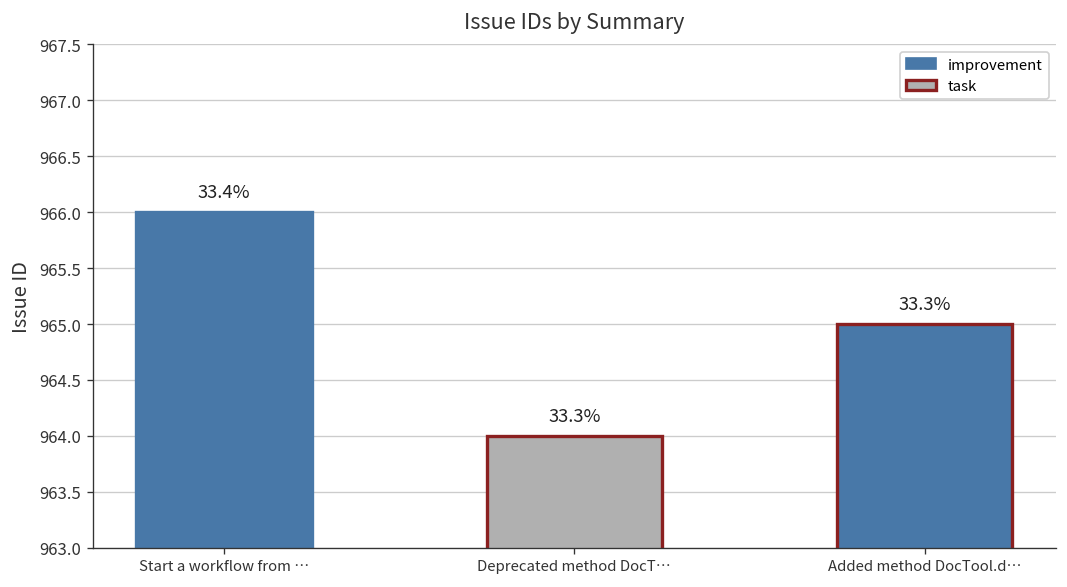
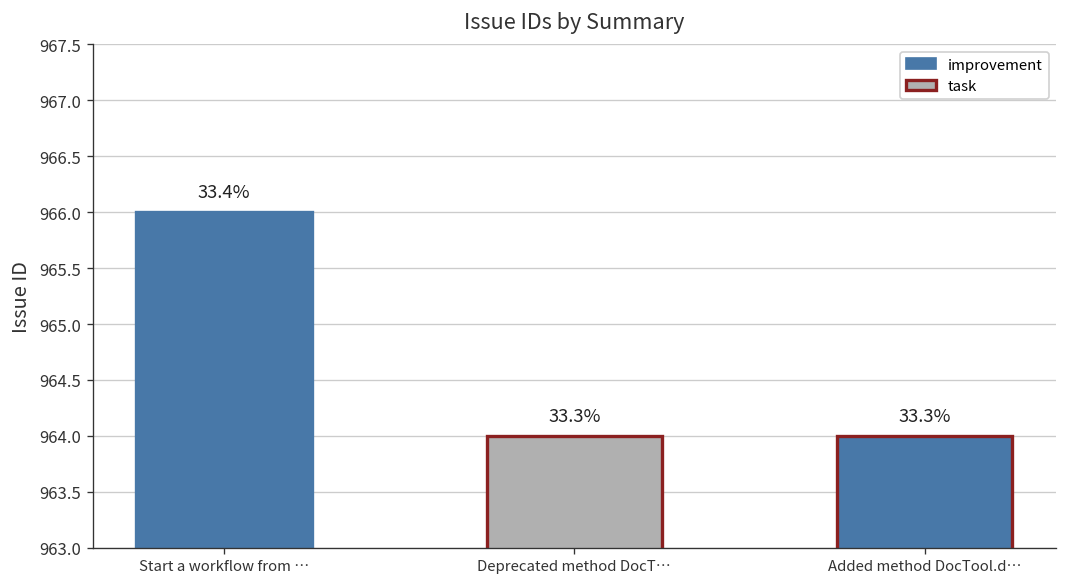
  {
-   "Added method DocTool.d…": 965
+   "Added method DocTool.d…": 964
  }
